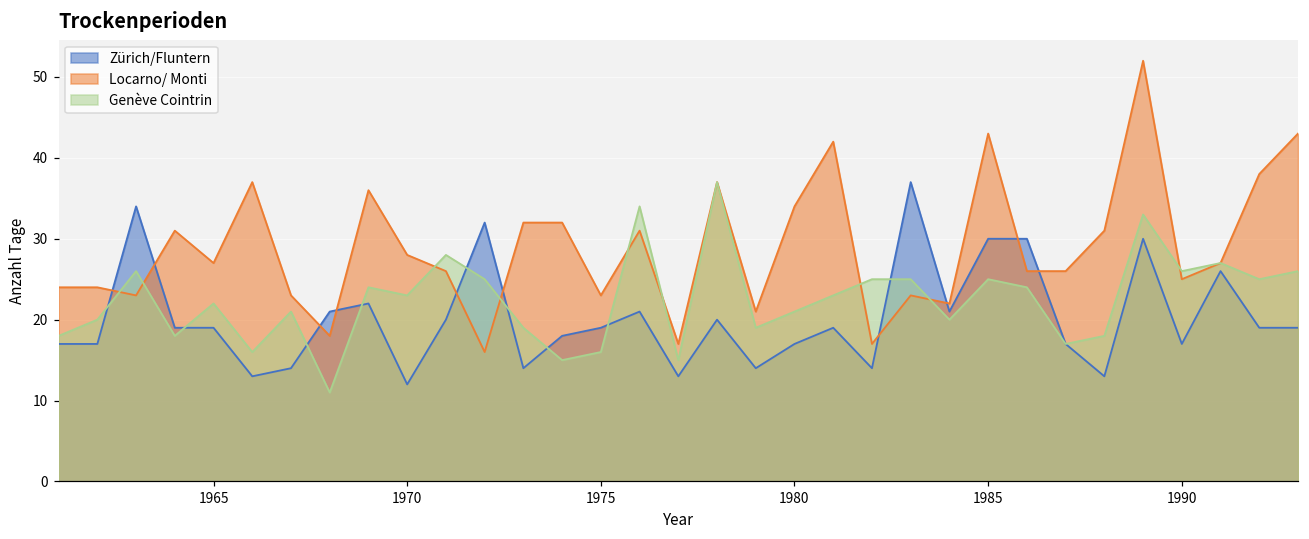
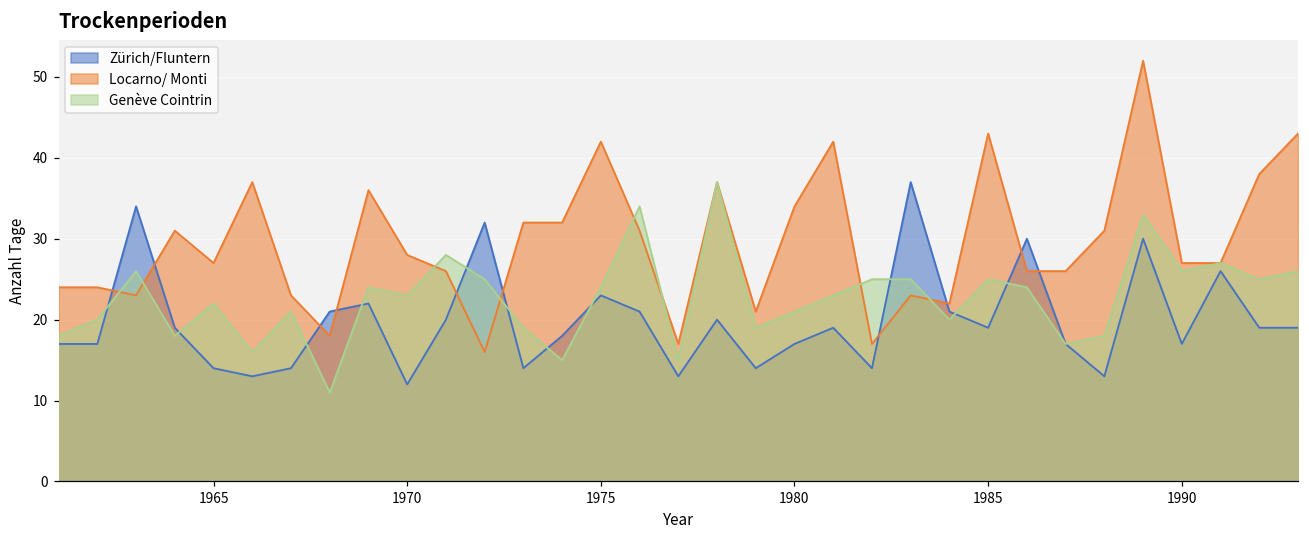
  {
    "Zürich/Fluntern": {
-     "1965": 19,
+     "1965": 14,
      "1970": 12,
-     "1975": 19,
+     "1975": 23,
      "1980": 17,
-     "1985": 30,
+     "1985": 19,
      "1990": 17
    },
    "Locarno/ Monti": {
      "1965": 27,
      "1970": 28,
-     "1975": 23,
+     "1975": 42,
      "1980": 34,
      "1985": 43,
-     "1990": 25
+     "1990": 27
    },
    "Genève Cointrin": {
      "1965": 22,
      "1970": 23,
-     "1975": 16,
+     "1975": 24,
      "1980": 21,
      "1985": 25,
      "1990": 26
    }
  }
